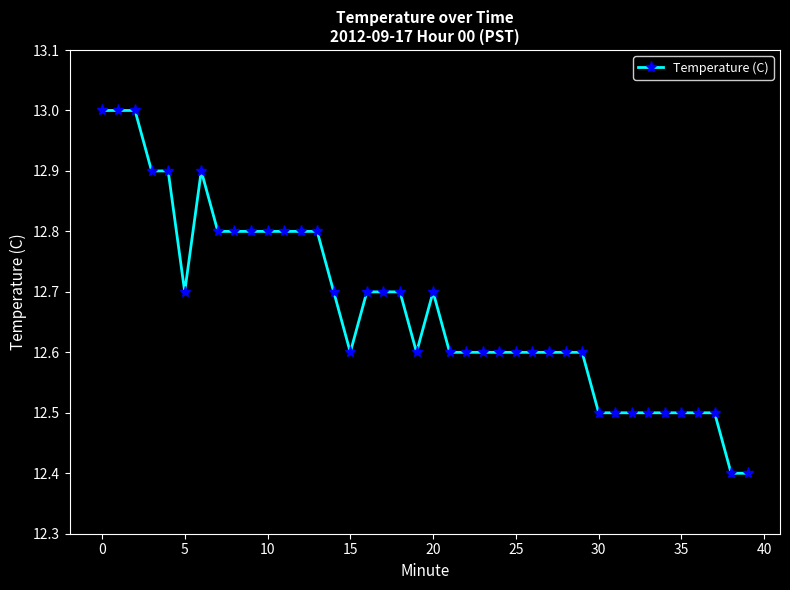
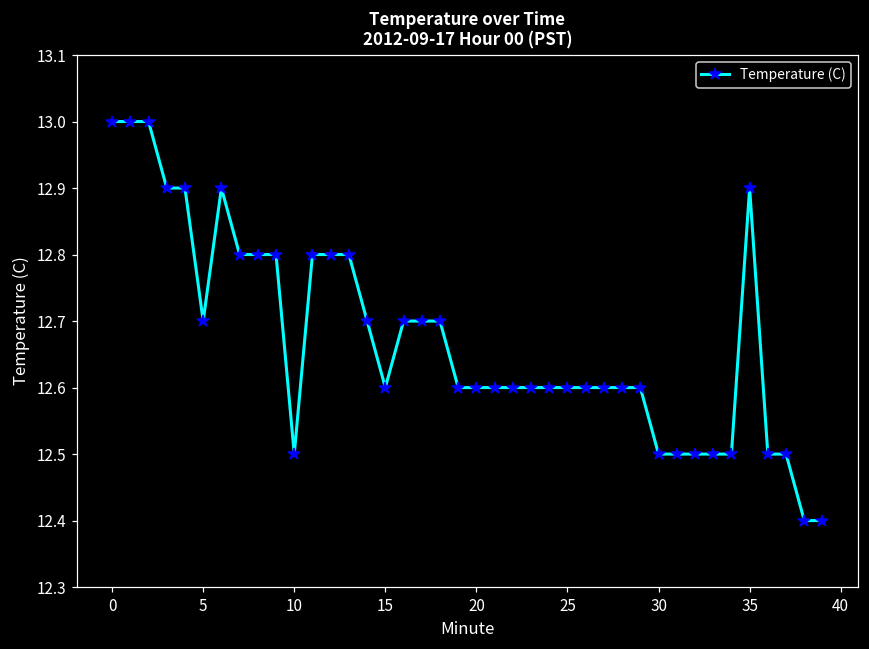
  {
    "0": 13.0,
    "5": 12.7,
-   "10": 12.8,
+   "10": 12.5,
    "15": 12.6,
-   "20": 12.7,
+   "20": 12.6,
    "25": 12.6,
    "30": 12.5,
-   "35": 12.5
+   "35": 12.9
  }
